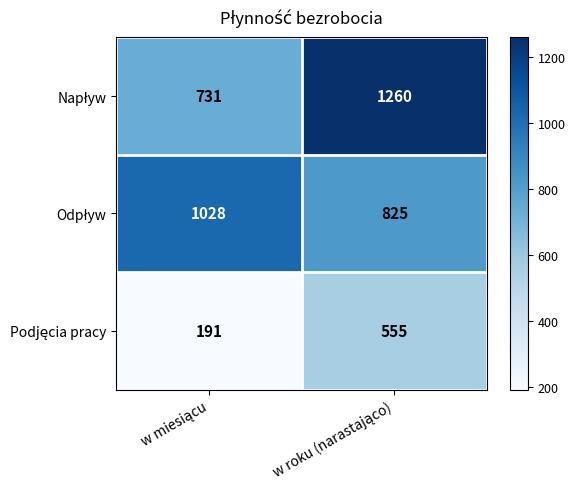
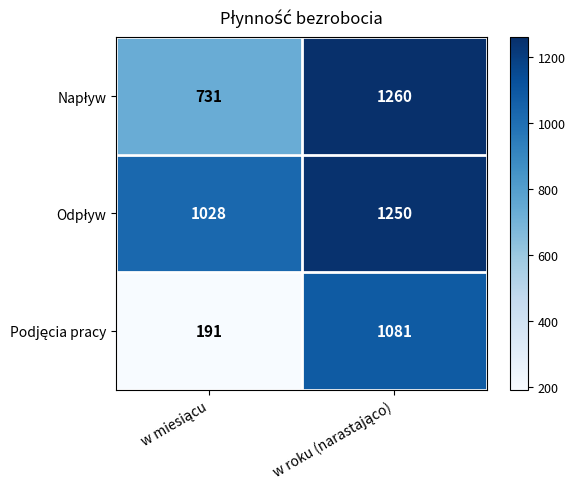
  {
    "Napływ": {
      "w miesiącu": 731,
      "w roku (narastająco)": 1260
    },
    "Odpływ": {
      "w miesiącu": 1028,
-     "w roku (narastająco)": 825
+     "w roku (narastająco)": 1250
    },
    "Podjęcia pracy": {
      "w miesiącu": 191,
-     "w roku (narastająco)": 555
+     "w roku (narastająco)": 1081
    }
  }
